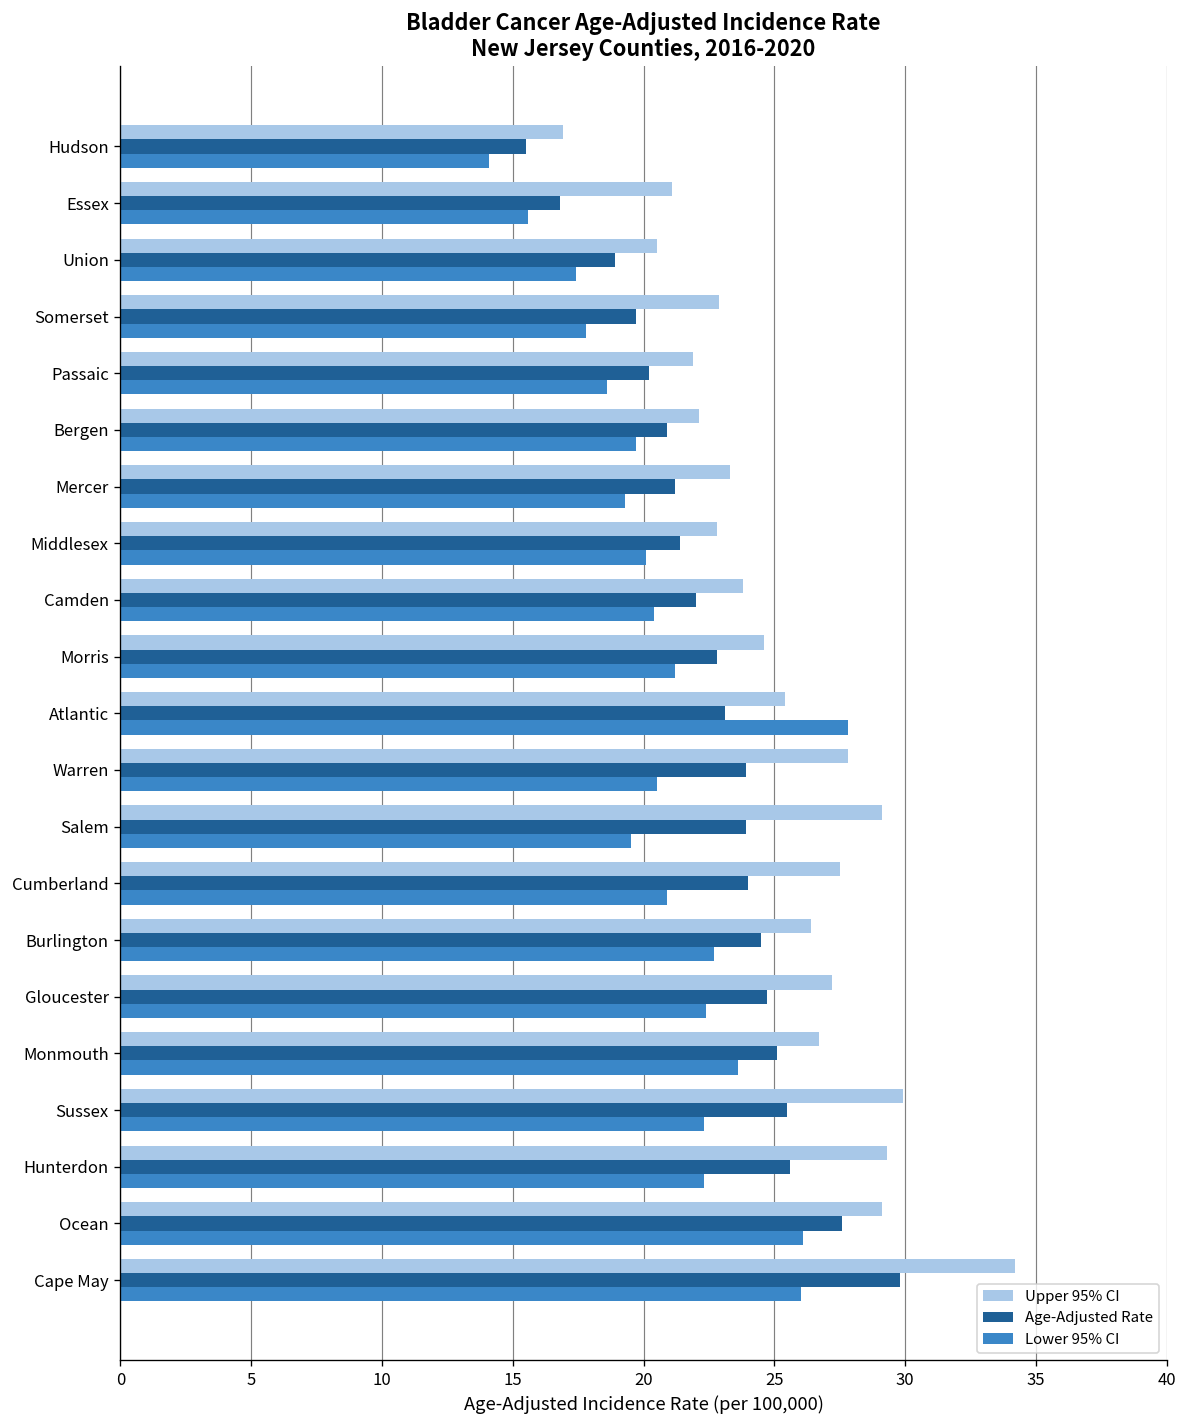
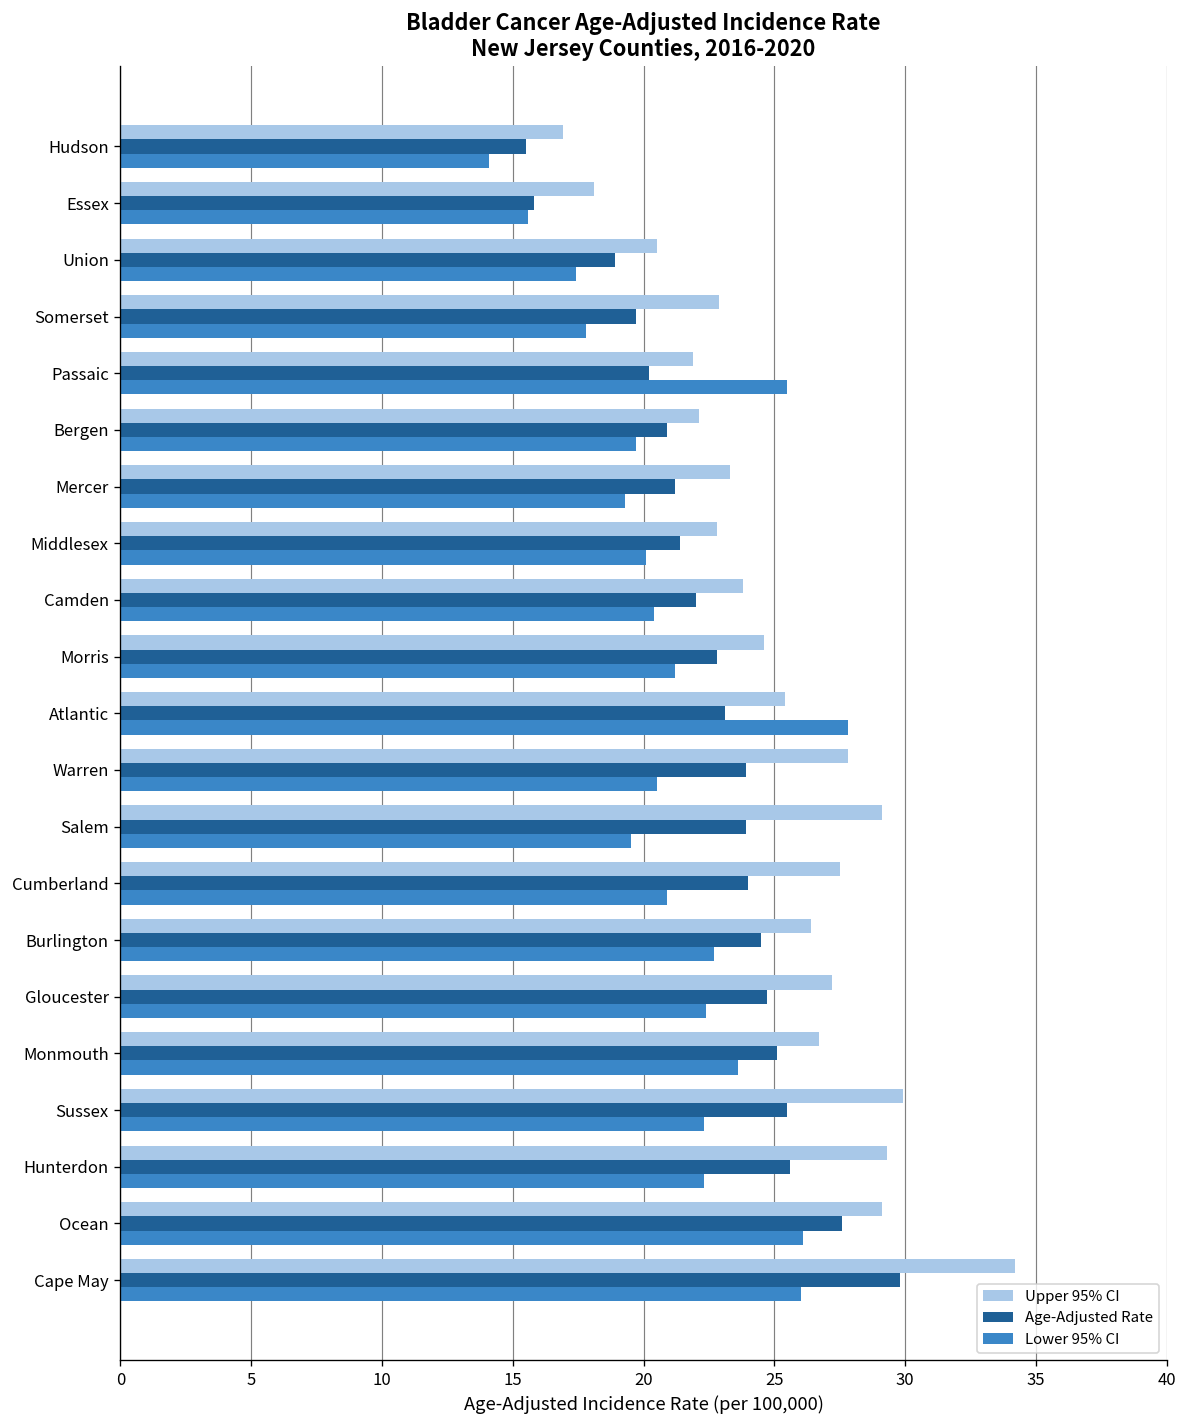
  {
    "Upper 95% CI": {
      "Hudson": 16.9,
-     "Essex": 21.1,
+     "Essex": 18.1,
      "Union": 20.5,
      "Somerset": 22.9,
      "Passaic": 21.9,
      "Bergen": 22.1,
      "Mercer": 23.3,
      "Middlesex": 22.8,
      "Camden": 23.8,
      "Morris": 24.6,
      "Atlantic": 25.4,
      "Warren": 27.8,
      "Salem": 29.1,
      "Cumberland": 27.5,
      "Burlington": 26.4,
      "Gloucester": 27.2,
      "Monmouth": 26.7,
      "Sussex": 29.9,
      "Hunterdon": 29.3,
      "Ocean": 29.1,
      "Cape May": 34.2
    },
    "Age-Adjusted Rate": {
      "Hudson": 15.5,
-     "Essex": 16.8,
+     "Essex": 15.8,
      "Union": 18.9,
      "Somerset": 19.7,
      "Passaic": 20.2,
      "Bergen": 20.9,
      "Mercer": 21.2,
      "Middlesex": 21.4,
      "Camden": 22.0,
      "Morris": 22.8,
      "Atlantic": 23.1,
      "Warren": 23.9,
      "Salem": 23.9,
      "Cumberland": 24.0,
      "Burlington": 24.5,
      "Gloucester": 24.7,
      "Monmouth": 25.1,
      "Sussex": 25.5,
      "Hunterdon": 25.6,
      "Ocean": 27.6,
      "Cape May": 29.8
    },
    "Lower 95% CI": {
      "Hudson": 14.1,
      "Essex": 15.6,
      "Union": 17.4,
      "Somerset": 17.8,
-     "Passaic": 18.6,
+     "Passaic": 25.5,
      "Bergen": 19.7,
      "Mercer": 19.3,
      "Middlesex": 20.1,
      "Camden": 20.4,
      "Morris": 21.2,
      "Atlantic": 27.8,
      "Warren": 20.5,
      "Salem": 19.5,
      "Cumberland": 20.9,
      "Burlington": 22.7,
      "Gloucester": 22.4,
      "Monmouth": 23.6,
      "Sussex": 22.3,
      "Hunterdon": 22.3,
      "Ocean": 26.1,
      "Cape May": 26.0
    }
  }
